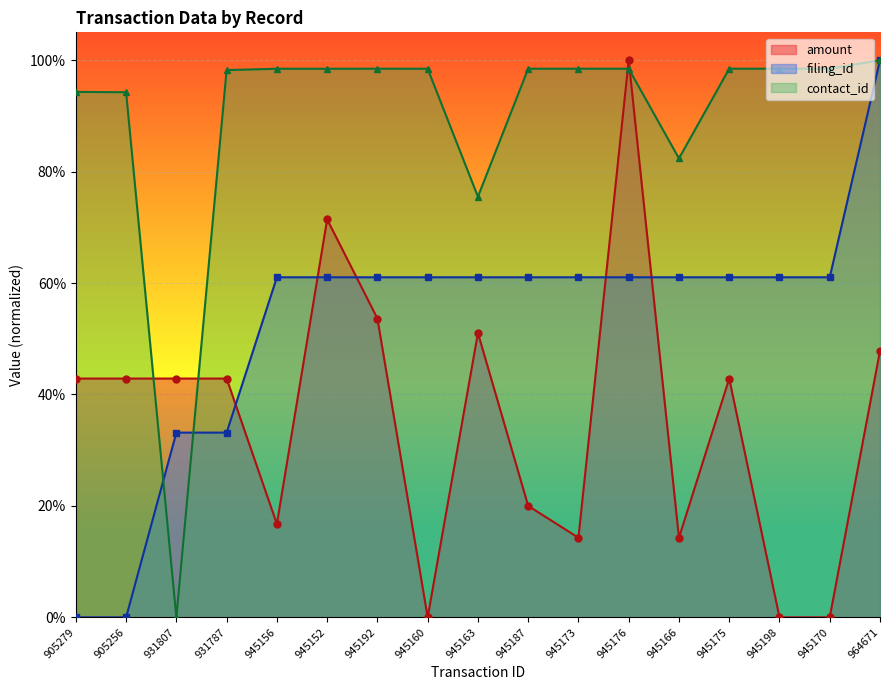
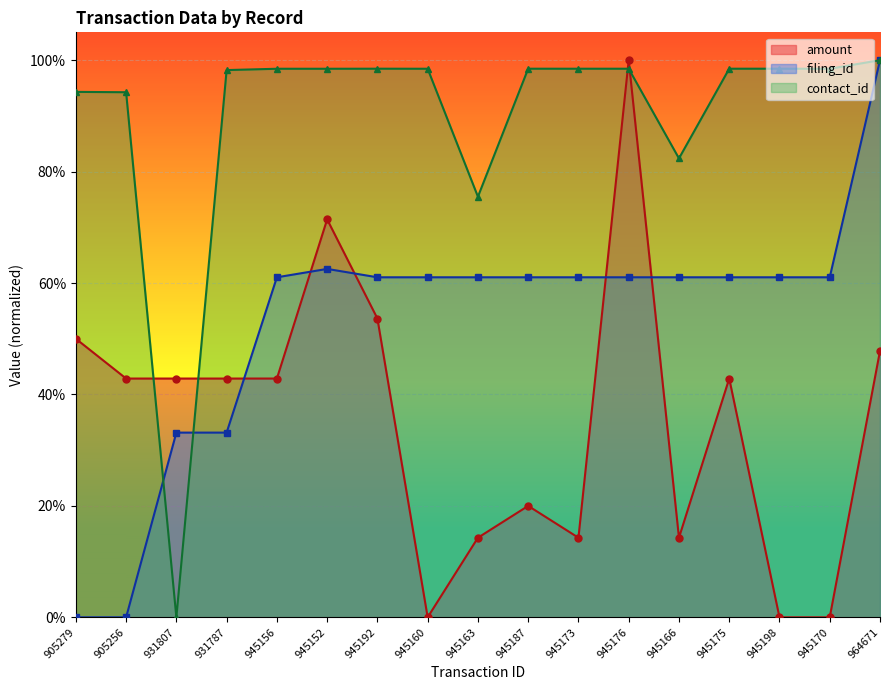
  {
    "amount": {
-     "905279": "43%",
+     "905279": "50%",
      "905256": "43%",
      "931807": "43%",
      "931787": "43%",
-     "945156": "17%",
+     "945156": "43%",
      "945152": "71%",
      "945192": "54%",
      "945160": "0%",
-     "945163": "51%",
+     "945163": "14%",
      "945187": "20%",
      "945173": "14%",
      "945176": "100%",
      "945166": "14%",
      "945175": "43%",
      "945198": "0%",
      "945170": "0%",
      "964671": "48%"
    },
    "filing_id": {
      "905279": "0%",
      "905256": "0%",
      "931807": "33%",
      "931787": "33%",
      "945156": "61%",
-     "945152": "61%",
+     "945152": "63%",
      "945192": "61%",
      "945160": "61%",
      "945163": "61%",
      "945187": "61%",
      "945173": "61%",
      "945176": "61%",
      "945166": "61%",
      "945175": "61%",
      "945198": "61%",
      "945170": "61%"
    },
    "contact_id": {
      "905279": "94%",
      "905256": "94%",
      "931807": "0%",
      "931787": "98%",
      "945156": "98%",
      "945152": "98%",
      "945192": "98%",
      "945160": "98%",
      "945163": "75%",
      "945187": "98%",
      "945173": "98%",
      "945176": "98%",
      "945166": "82%",
      "945175": "98%"
    }
  }
